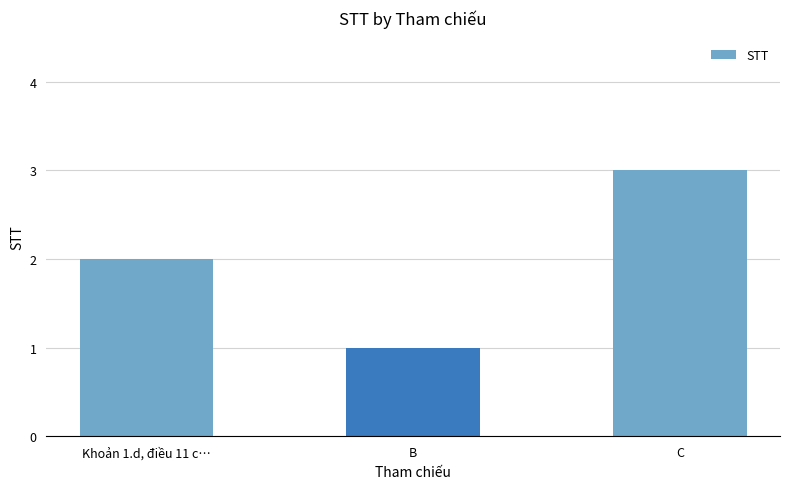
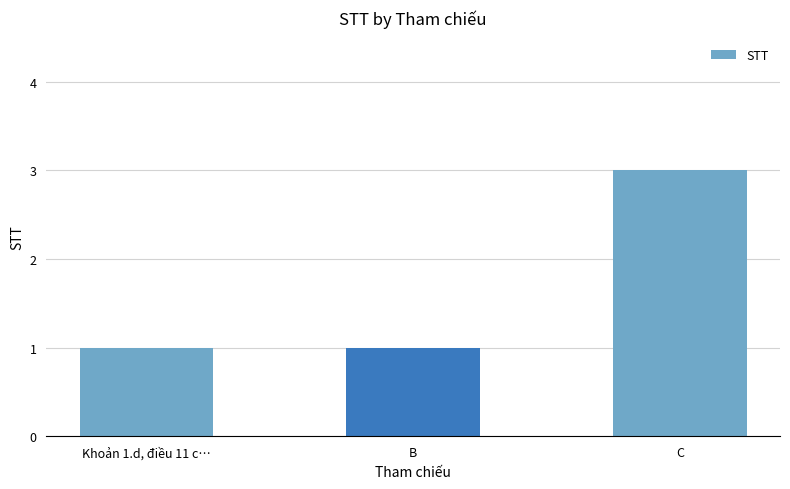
  {
-   "Khoản 1.d, điều 11 c…": 2,
+   "Khoản 1.d, điều 11 c…": 1,
    "B": 1,
    "C": 3
  }
